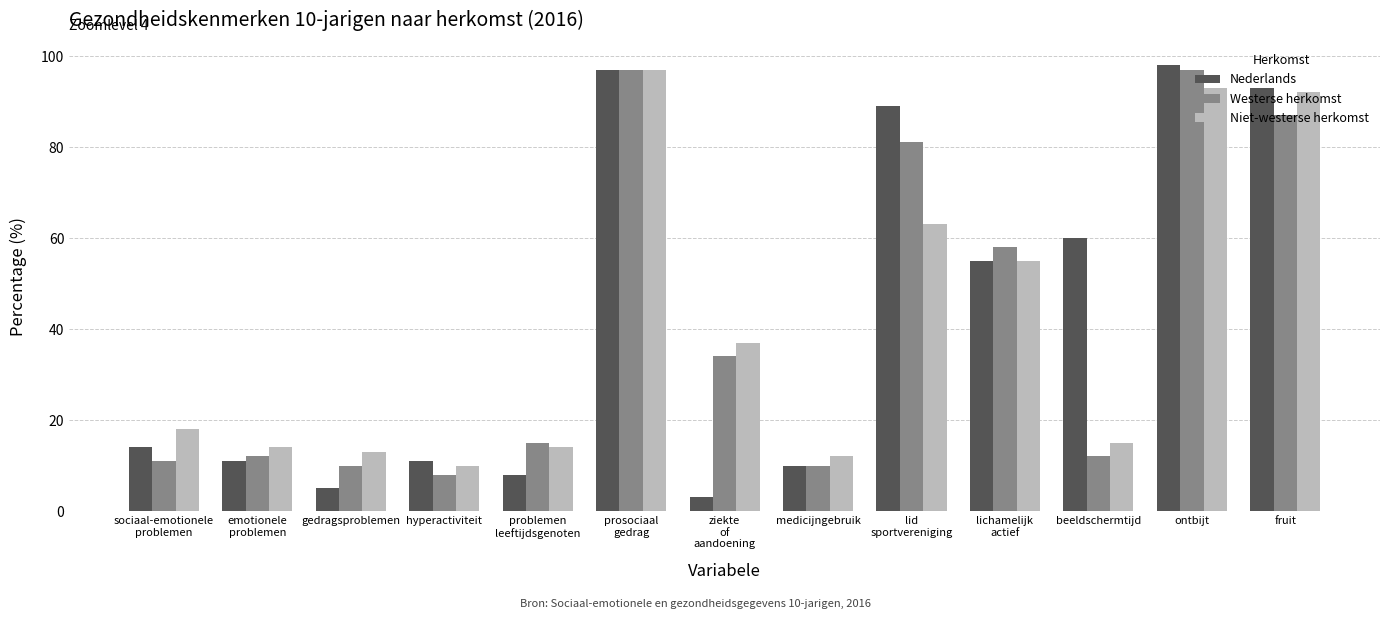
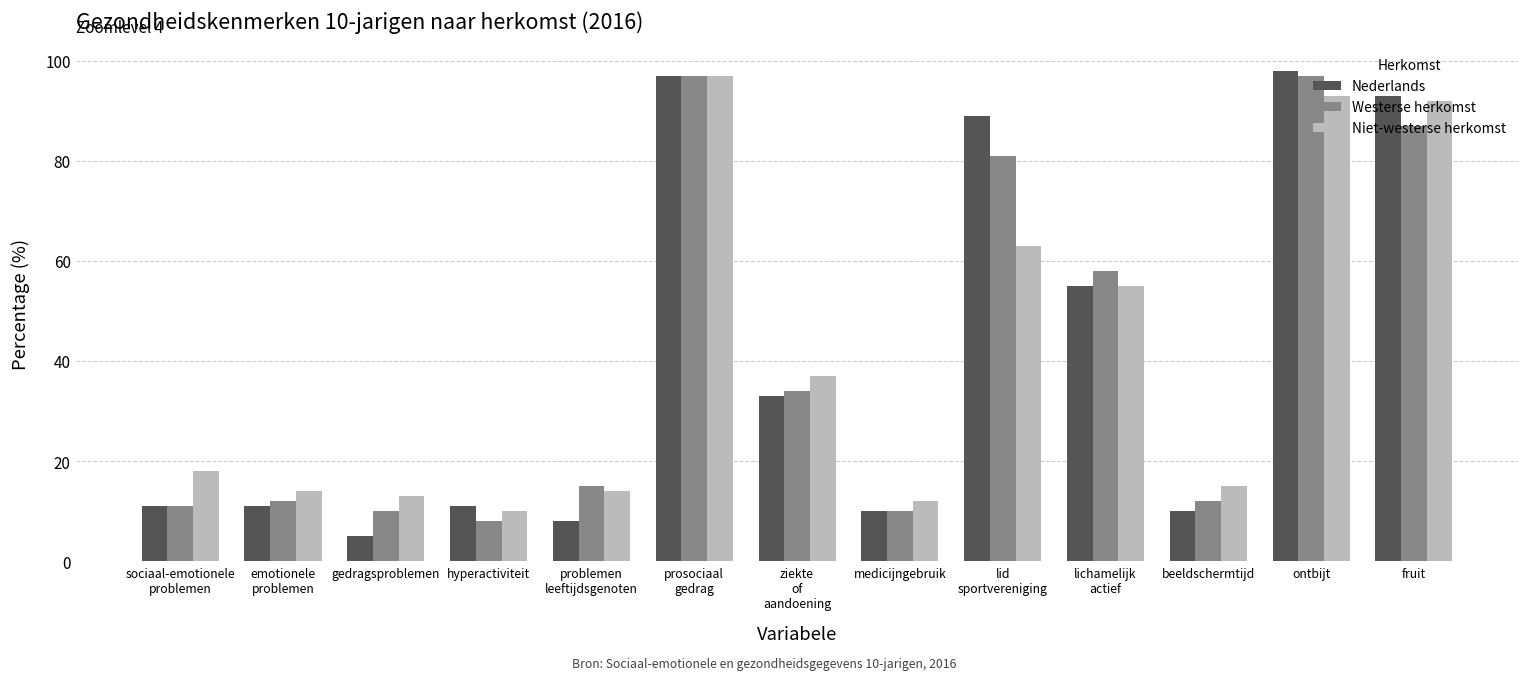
  {
    "Nederlands": {
-     "sociaal-emotionele problemen": 14,
+     "sociaal-emotionele problemen": 11,
      "emotionele problemen": 11,
      "gedragsproblemen": 5,
      "hyperactiviteit": 11,
      "problemen leeftijdsgenoten": 8,
      "prosociaal gedrag": 97,
-     "ziekte of aandoening": 3,
+     "ziekte of aandoening": 33,
      "medicijngebruik": 10,
      "lid sportvereniging": 89,
      "lichamelijk actief": 55,
-     "beeldschermtijd": 60,
+     "beeldschermtijd": 10,
      "ontbijt": 98,
      "fruit": 93
    },
    "Westerse herkomst": {
      "sociaal-emotionele problemen": 11,
      "emotionele problemen": 12,
      "gedragsproblemen": 10,
      "hyperactiviteit": 8,
      "problemen leeftijdsgenoten": 15,
      "prosociaal gedrag": 97,
      "ziekte of aandoening": 34,
      "medicijngebruik": 10,
      "lid sportvereniging": 81,
      "lichamelijk actief": 58,
      "beeldschermtijd": 12,
      "ontbijt": 97,
      "fruit": 87
    },
    "Niet-westerse herkomst": {
      "sociaal-emotionele problemen": 18,
      "emotionele problemen": 14,
      "gedragsproblemen": 13,
      "hyperactiviteit": 10,
      "problemen leeftijdsgenoten": 14,
      "prosociaal gedrag": 97,
      "ziekte of aandoening": 37,
      "medicijngebruik": 12,
      "lid sportvereniging": 63,
      "lichamelijk actief": 55,
      "beeldschermtijd": 15,
      "ontbijt": 93,
      "fruit": 92
    }
  }
